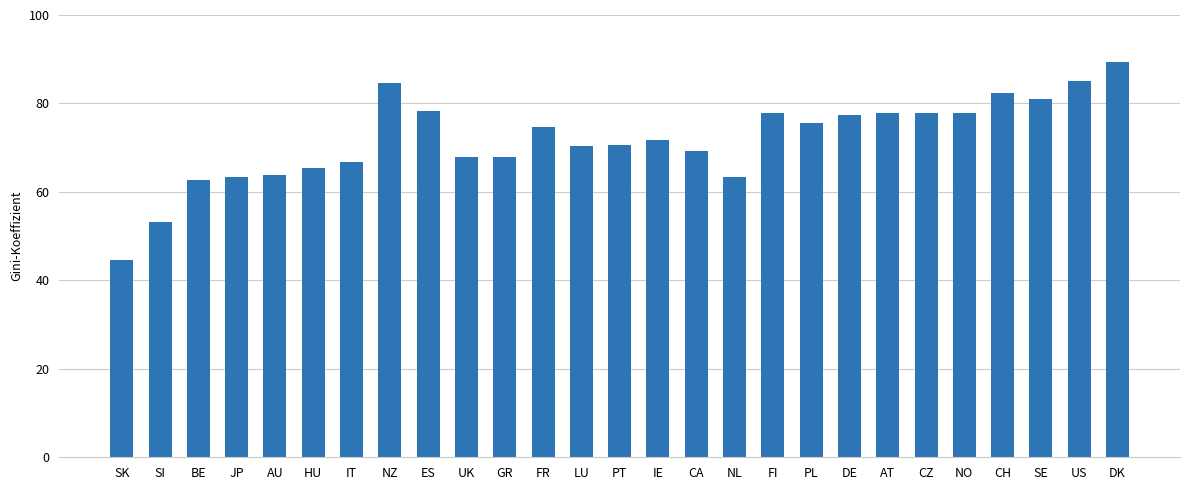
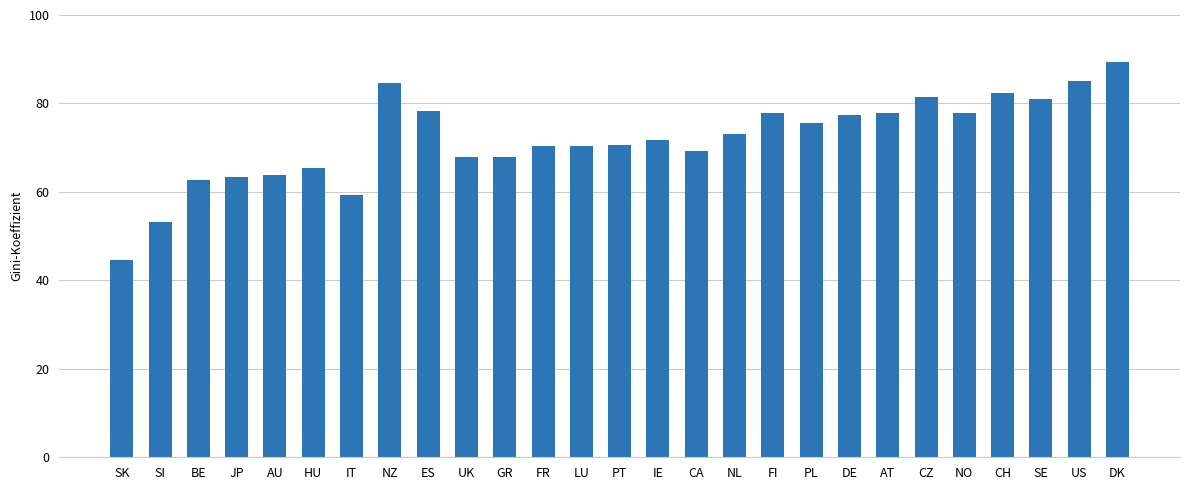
  {
    "SK": 45,
    "SI": 53,
    "BE": 63,
    "JP": 63,
    "AU": 64,
    "HU": 66,
-   "IT": 67,
+   "IT": 59,
    "NZ": 85,
    "ES": 78,
    "UK": 68,
    "GR": 68,
-   "FR": 75,
+   "FR": 70,
    "LU": 70,
    "PT": 71,
    "IE": 72,
    "CA": 69,
-   "NL": 63,
+   "NL": 73,
    "FI": 78,
    "PL": 76,
    "DE": 78,
    "AT": 78,
-   "CZ": 78,
+   "CZ": 81,
    "NO": 78,
    "CH": 82,
    "SE": 81,
    "US": 85,
    "DK": 89
  }
